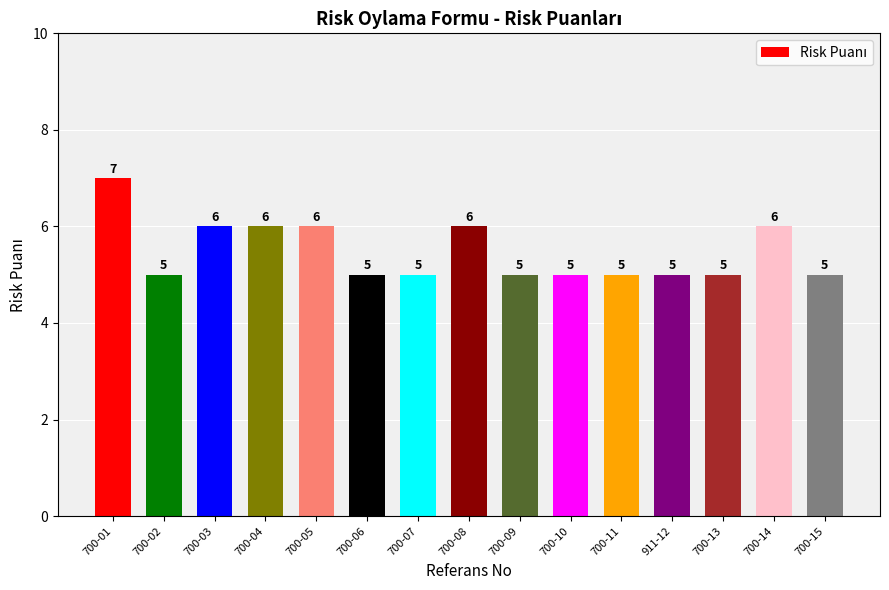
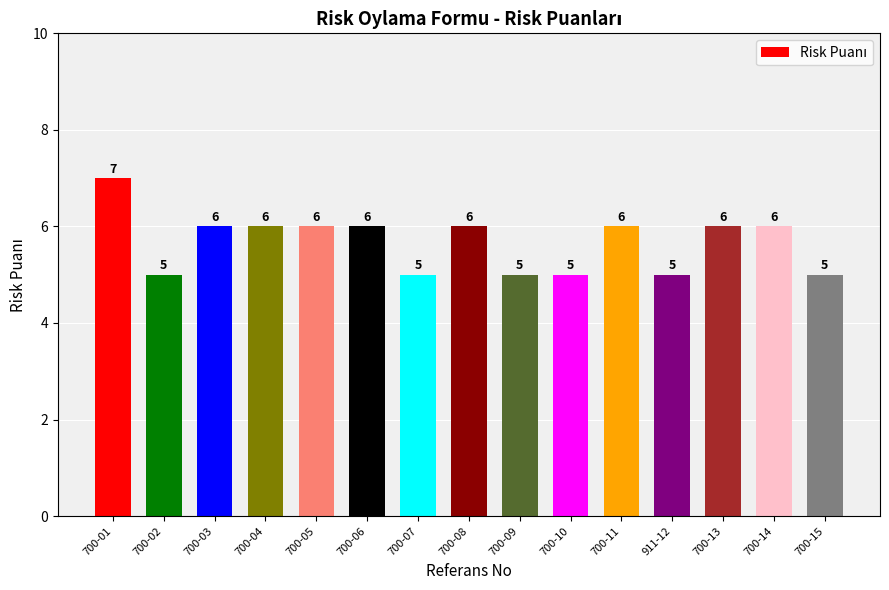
  {
    "700-01": 7,
    "700-02": 5,
    "700-03": 6,
    "700-04": 6,
    "700-05": 6,
-   "700-06": 5,
+   "700-06": 6,
    "700-07": 5,
    "700-08": 6,
    "700-09": 5,
    "700-10": 5,
-   "700-11": 5,
+   "700-11": 6,
    "911-12": 5,
-   "700-13": 5,
+   "700-13": 6,
    "700-14": 6,
    "700-15": 5
  }
